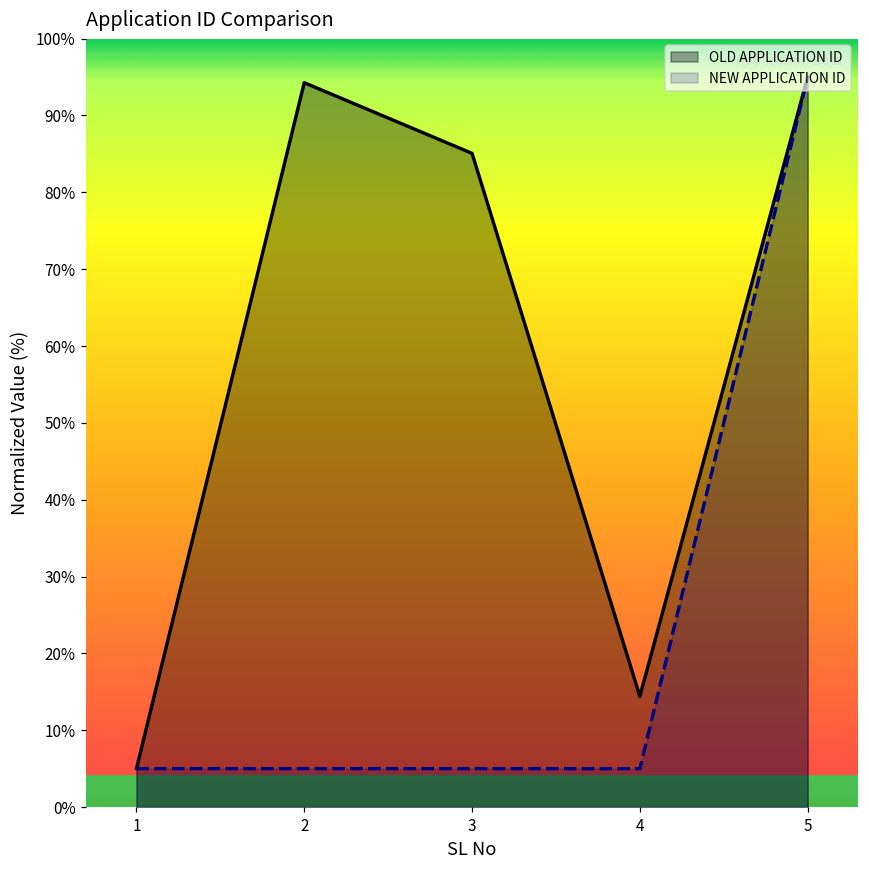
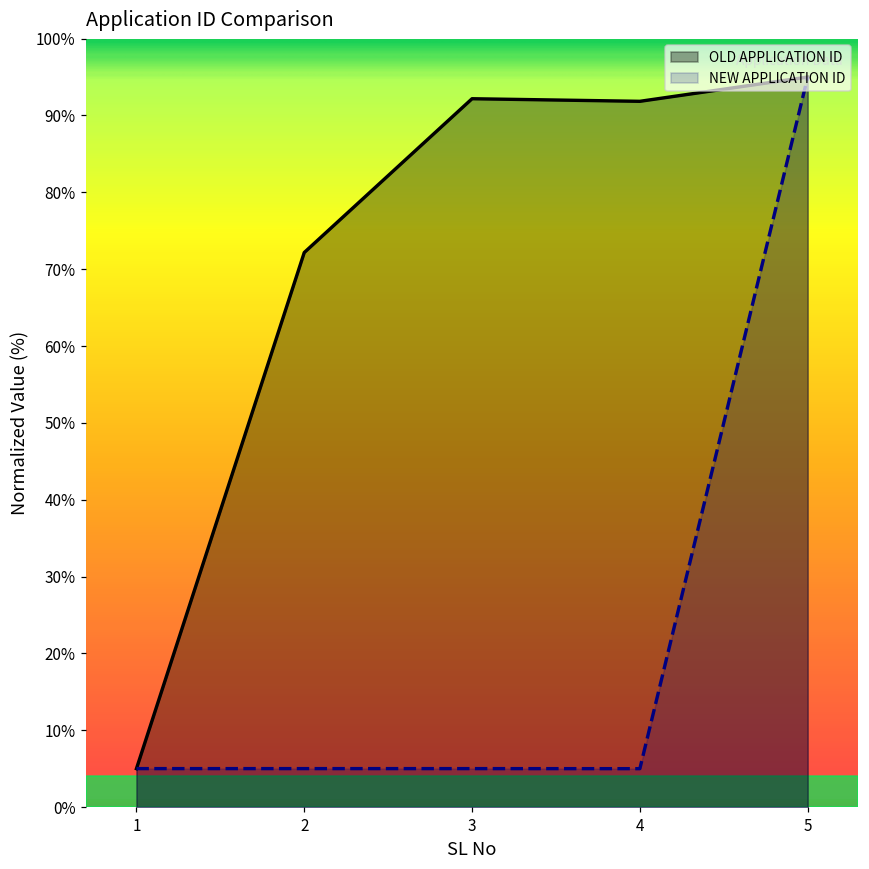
  {
    "OLD APPLICATION ID": {
-     "2": "94%",
-     "3": "85%",
-     "4": "14%"
+     "2": "72%",
+     "3": "92%",
+     "4": "92%"
    },
    "NEW APPLICATION ID": {
      "2": "5%",
      "3": "5%",
      "4": "5%"
    }
  }
